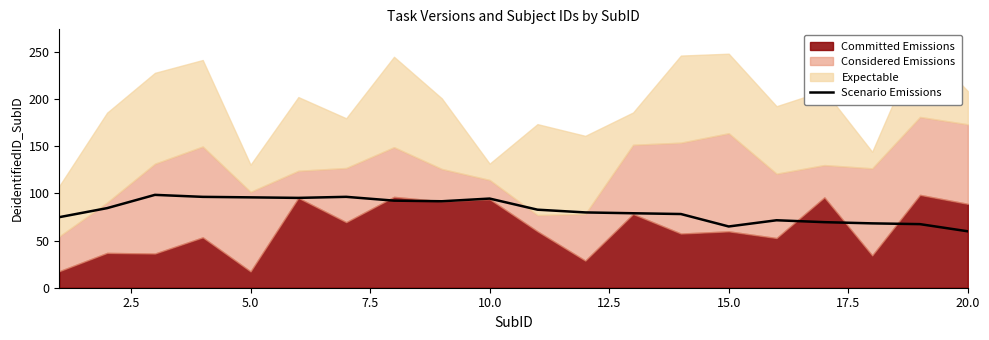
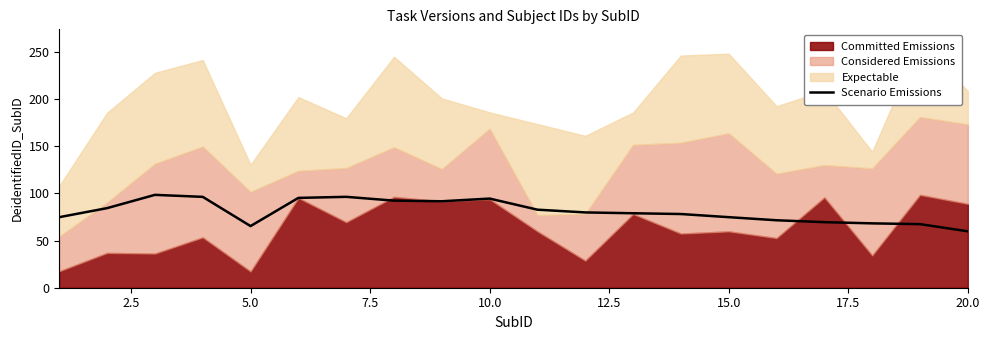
  {
    "Scenario Emissions": {
-     "5.0": 100,
-     "15.0": 60,
+     "5.0": 70,
+     "15.0": 70,
      "20.0": 60
    },
    "Committed Emissions": {
      "5.0": 20,
      "15.0": 60,
      "20.0": 90
    },
    "Considered Emissions": {
      "5.0": 80,
-     "10.0": 20,
+     "10.0": 70,
      "15.0": 100,
      "20.0": 80
    },
    "Expectable": {
      "5.0": 30,
      "10.0": 20,
      "15.0": 80,
      "20.0": 40
    }
  }
